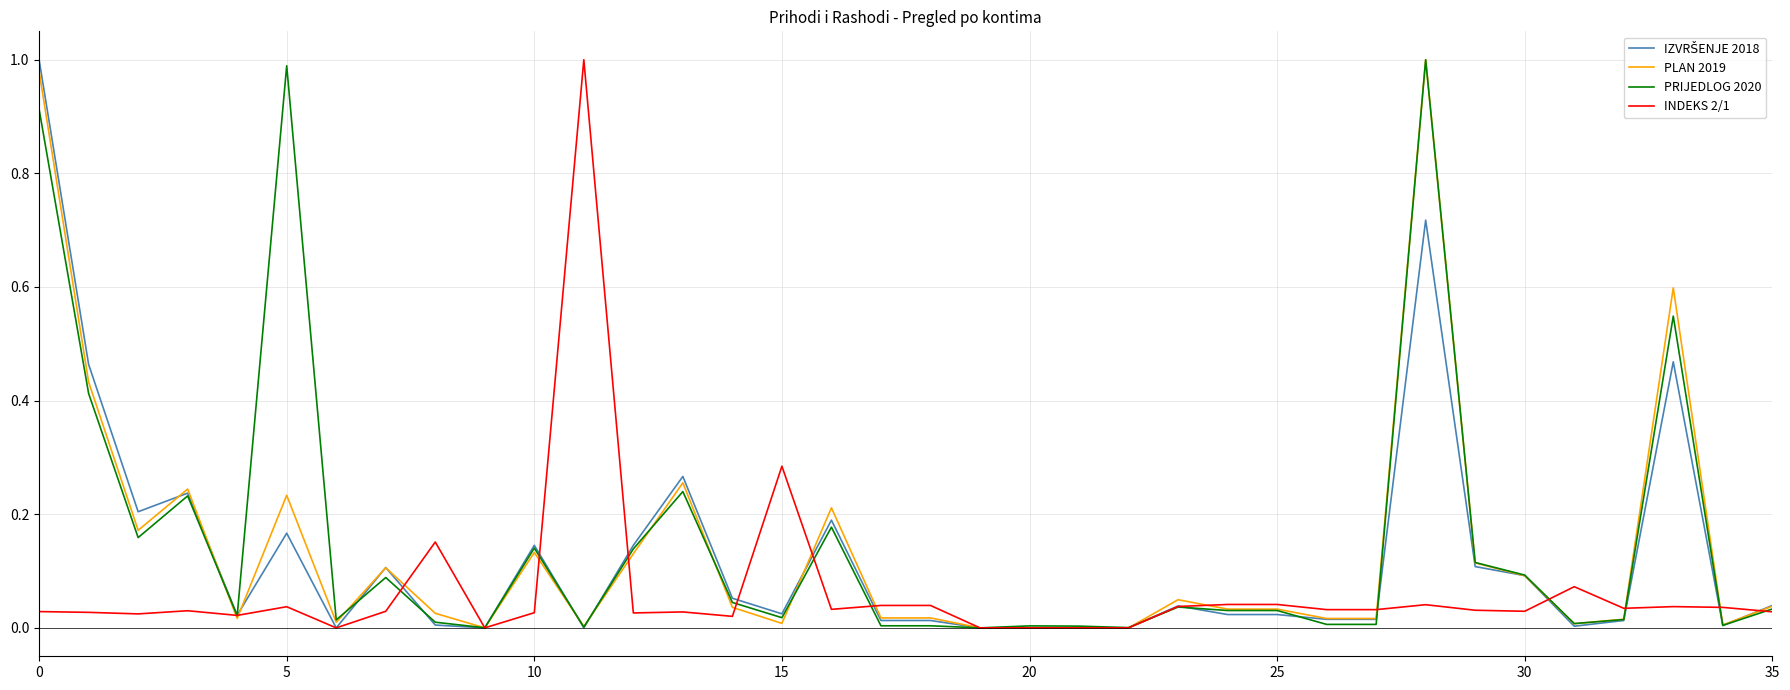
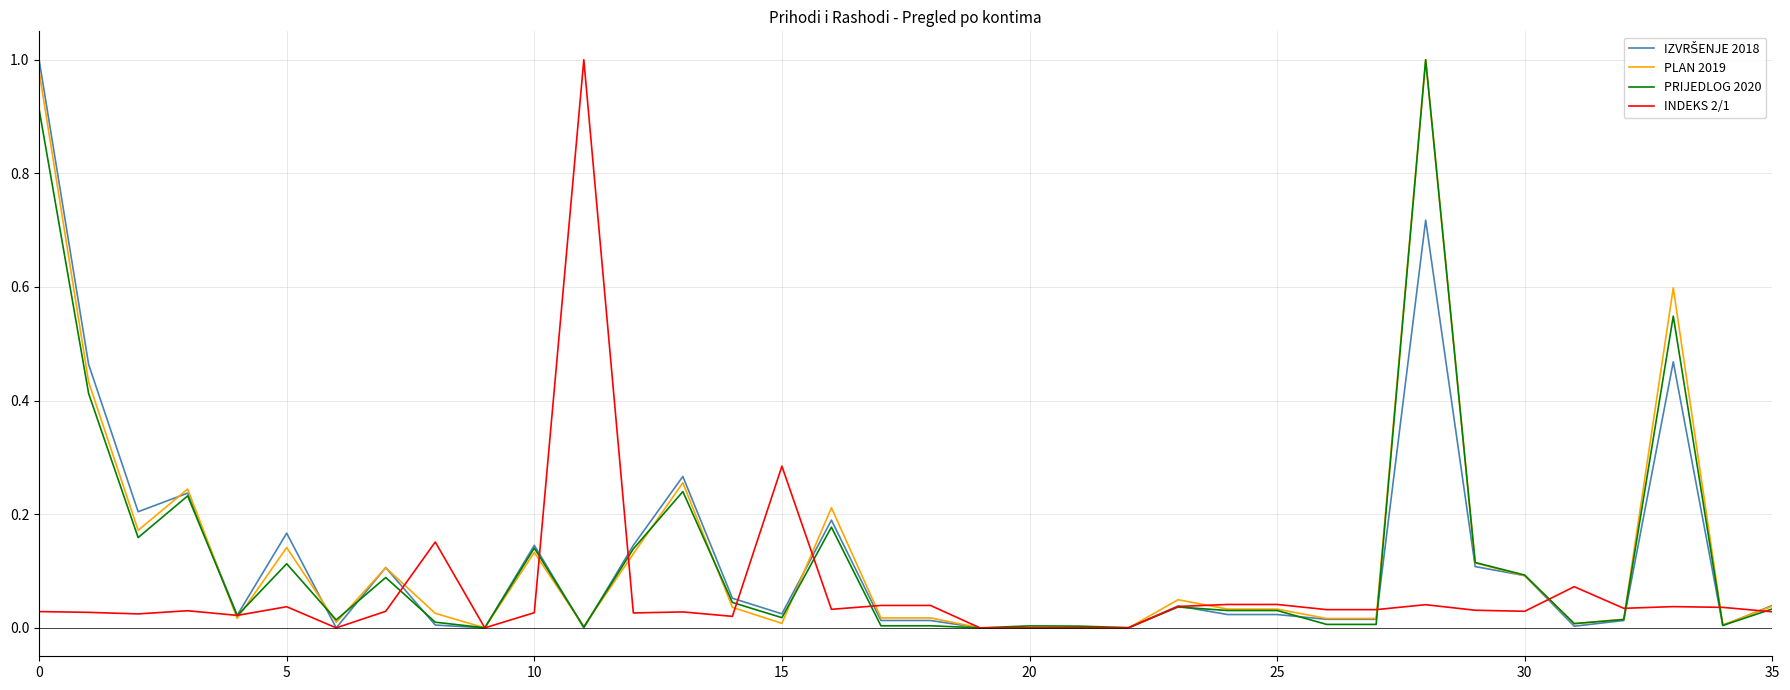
  {
    "IZVRŠENJE 2018": {
      "0": 1.00,
      "5": 0.17,
      "10": 0.15,
      "15": 0.02,
      "25": 0.02
    },
    "PLAN 2019": {
      "0": 0.98,
-     "5": 0.23,
+     "5": 0.14,
      "10": 0.13,
      "15": 0.01
    },
    "PRIJEDLOG 2020": {
      "0": 0.91,
-     "5": 0.99,
+     "5": 0.11,
      "10": 0.14,
      "15": 0.02,
      "35": 0.03
    },
    "INDEKS 2/1": {
      "0": 0.03,
      "5": 0.04,
      "10": 0.03,
      "15": 0.28,
      "25": 0.04,
      "30": 0.03,
      "35": 0.03
    }
  }
